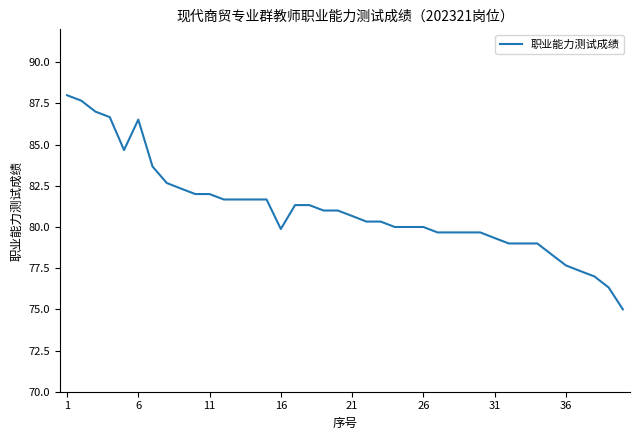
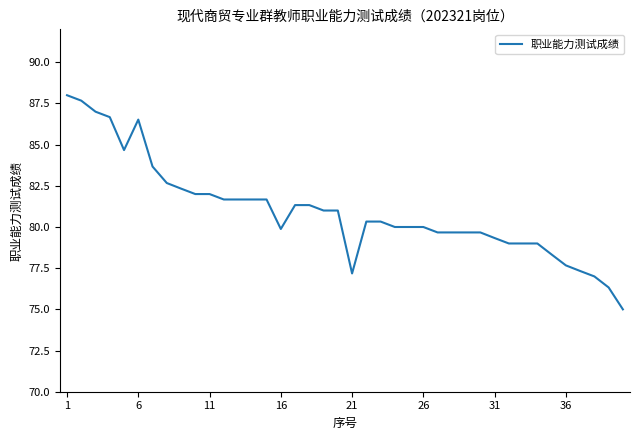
  {
    "1": 88.0,
    "6": 86.5,
    "11": 82.0,
    "16": 79.9,
-   "21": 80.7,
+   "21": 77.2,
    "26": 80.0,
    "31": 79.3,
    "36": 77.7
  }
